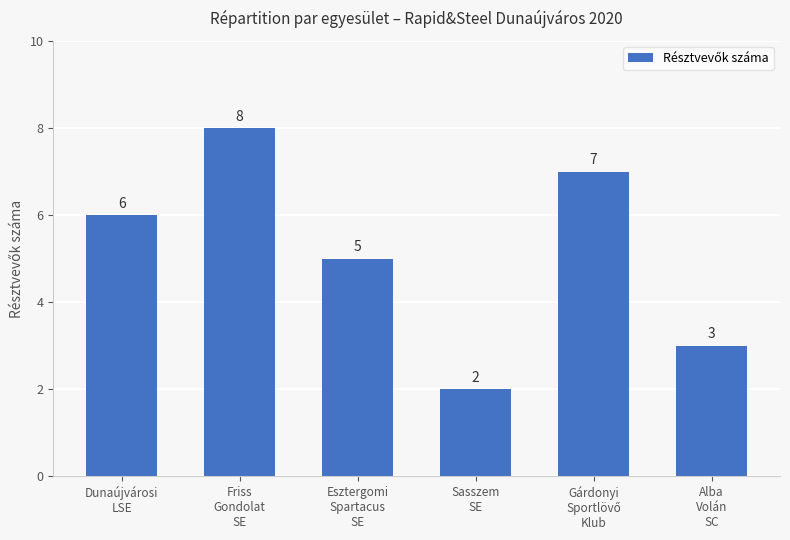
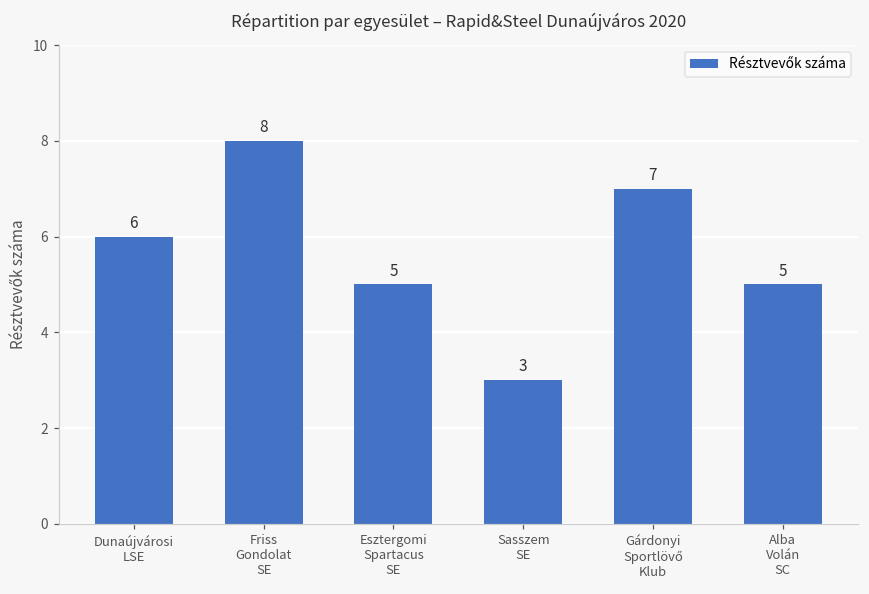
  {
    "Dunaújvárosi LSE": 6,
    "Friss Gondolat SE": 8,
    "Esztergomi Spartacus SE": 5,
-   "Sasszem SE": 2,
+   "Sasszem SE": 3,
    "Gárdonyi Sportlövő Klub": 7,
-   "Alba Volán SC": 3
+   "Alba Volán SC": 5
  }
